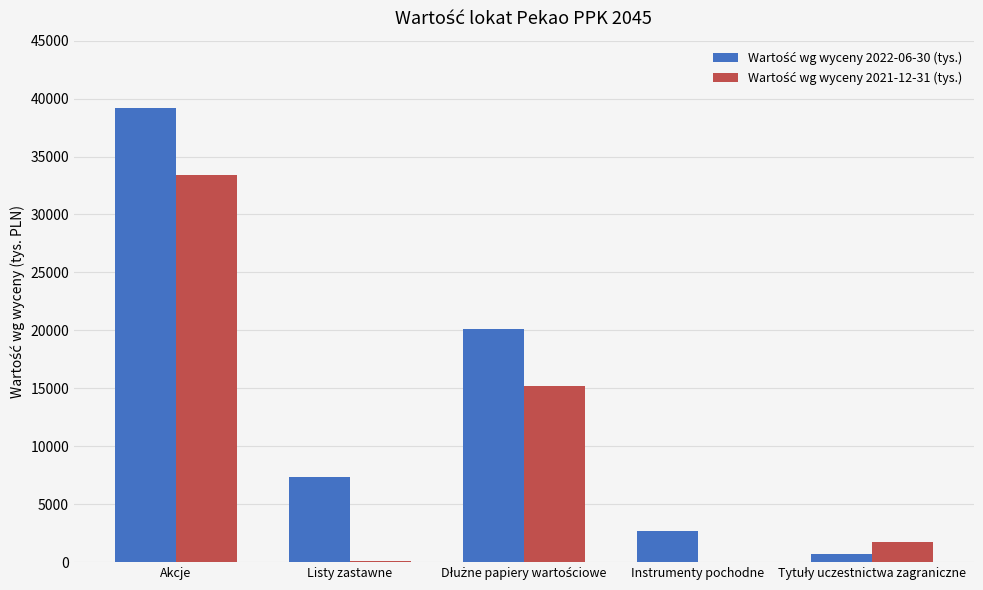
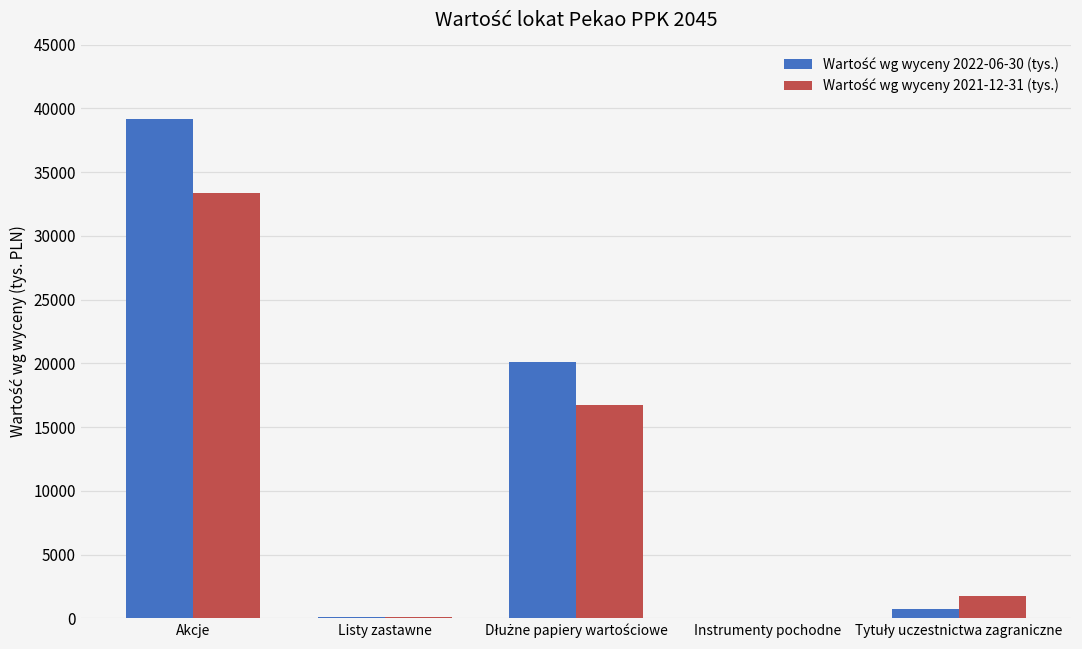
  {
    "Wartość wg wyceny 2022-06-30 (tys.)": {
      "Akcje": 39200,
-     "Listy zastawne": 7400,
+     "Listy zastawne": 100,
      "Dłużne papiery wartościowe": 20100,
-     "Instrumenty pochodne": 2700,
+     "Instrumenty pochodne": 0,
      "Tytuły uczestnictwa zagraniczne": 700
    },
    "Wartość wg wyceny 2021-12-31 (tys.)": {
      "Akcje": 33400,
-     "Dłużne papiery wartościowe": 15200,
+     "Dłużne papiery wartościowe": 16800,
      "Tytuły uczestnictwa zagraniczne": 1800
    }
  }
